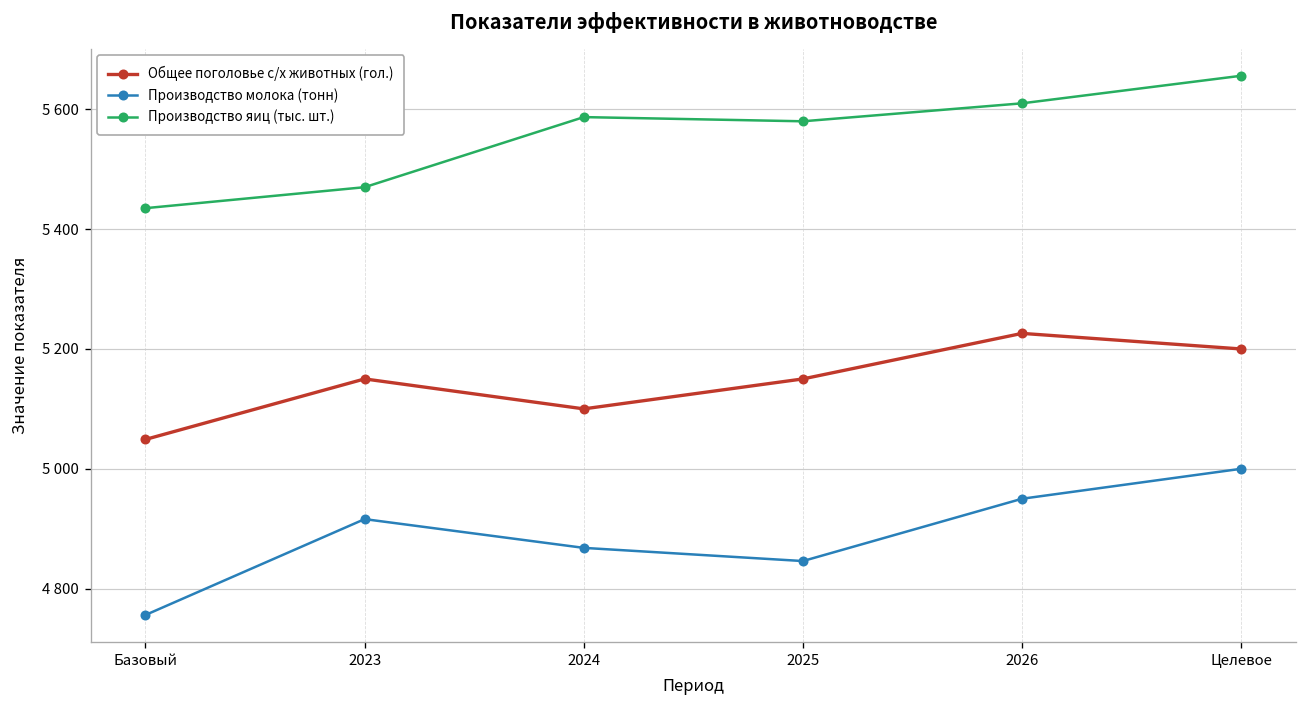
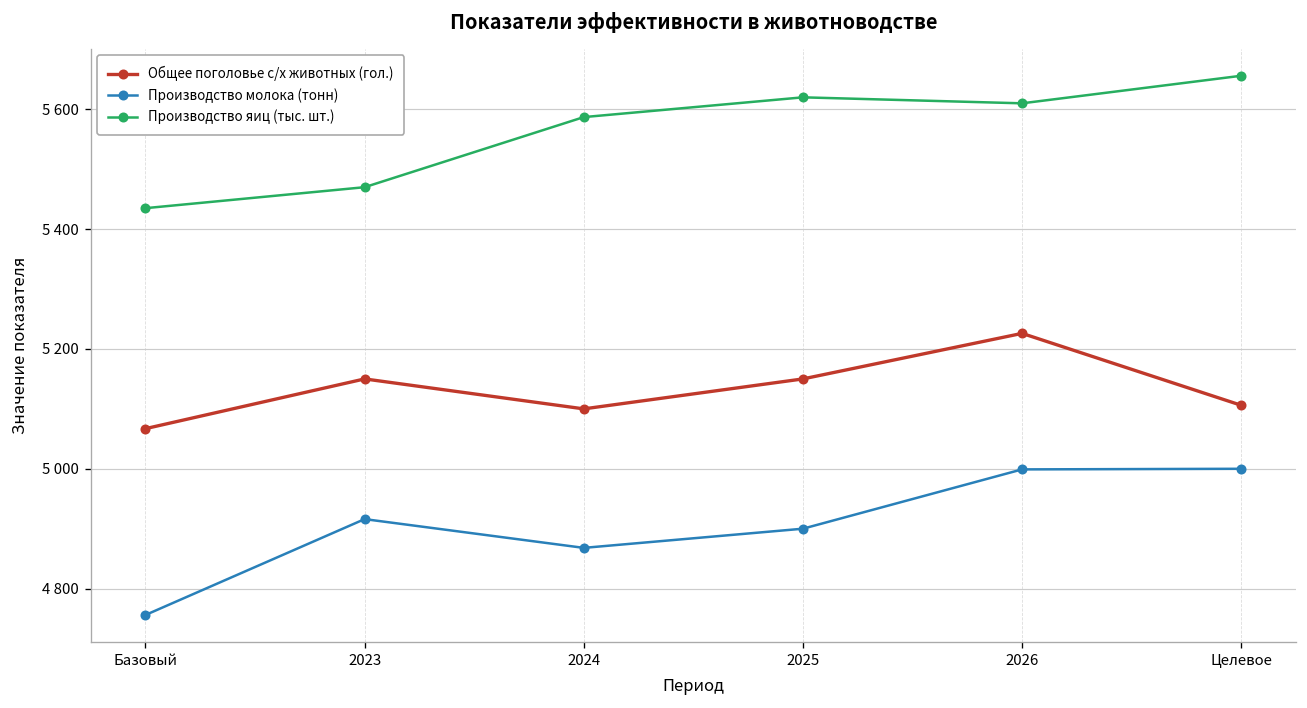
  {
    "Общее поголовье с/х животных (гол.)": {
-     "Базовый": 5050,
+     "Базовый": 5070,
      "2023": 5150,
      "2024": 5100,
      "2025": 5150,
      "2026": 5230,
-     "Целевое": 5200
+     "Целевое": 5110
    },
    "Производство молока (тонн)": {
      "Базовый": 4760,
      "2023": 4920,
      "2024": 4870,
-     "2025": 4850,
-     "2026": 4950,
+     "2025": 4900,
+     "2026": 5000,
      "Целевое": 5000
    },
    "Производство яиц (тыс. шт.)": {
      "Базовый": 5440,
      "2023": 5470,
      "2024": 5590,
-     "2025": 5580,
+     "2025": 5620,
      "2026": 5610,
      "Целевое": 5660
    }
  }
